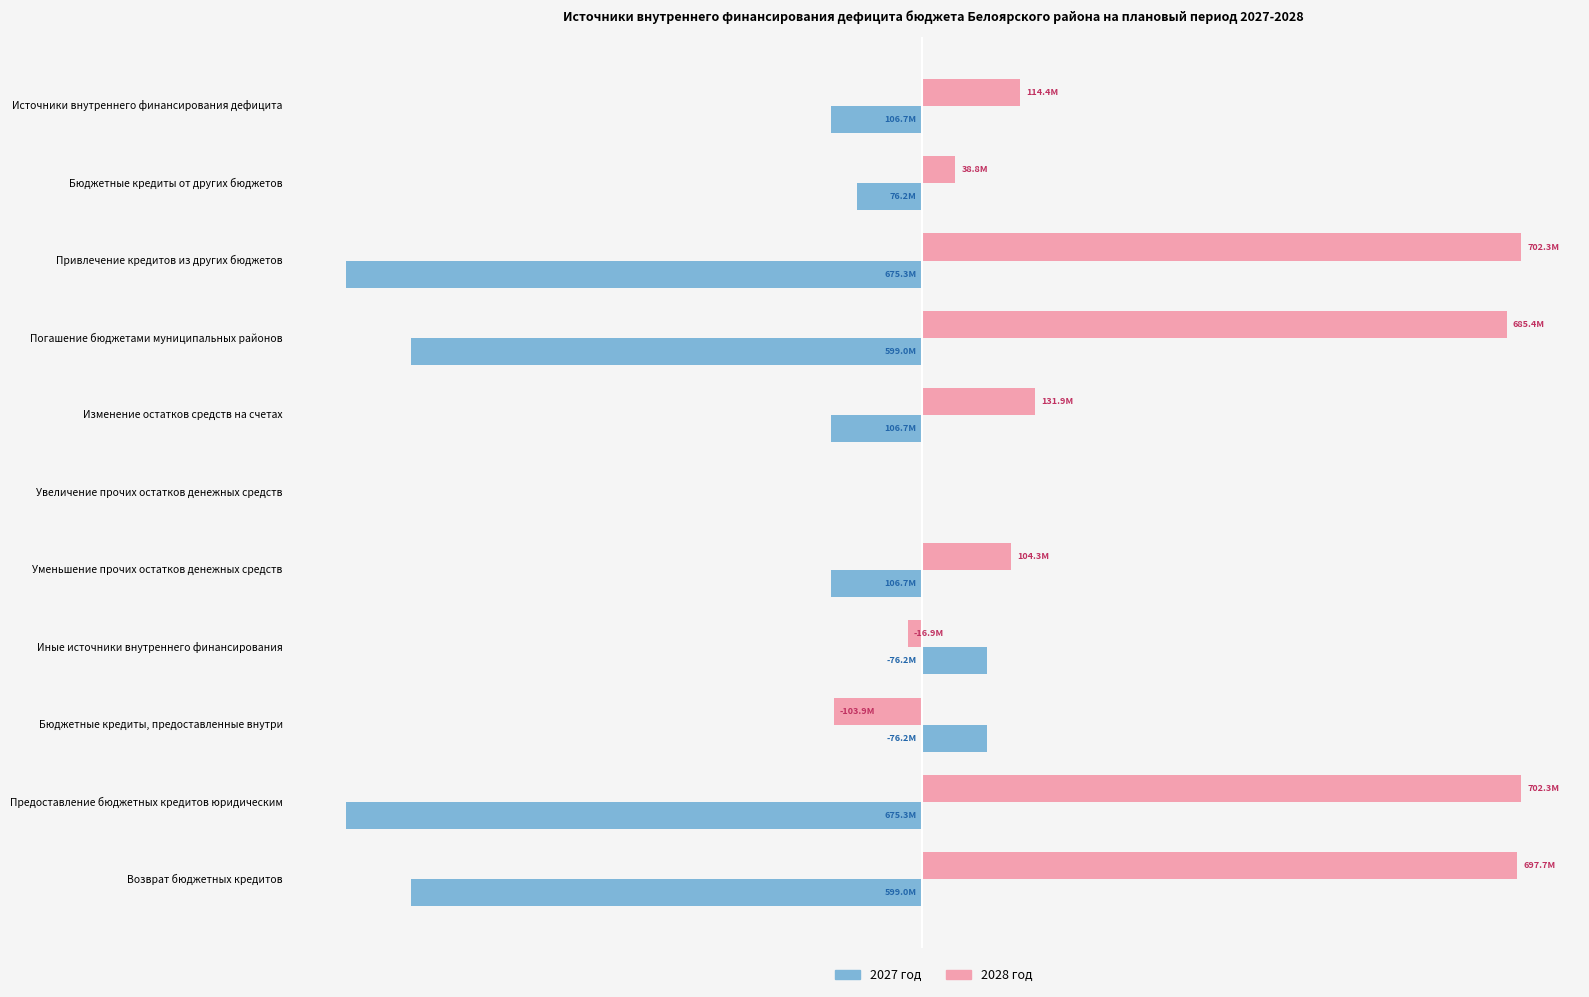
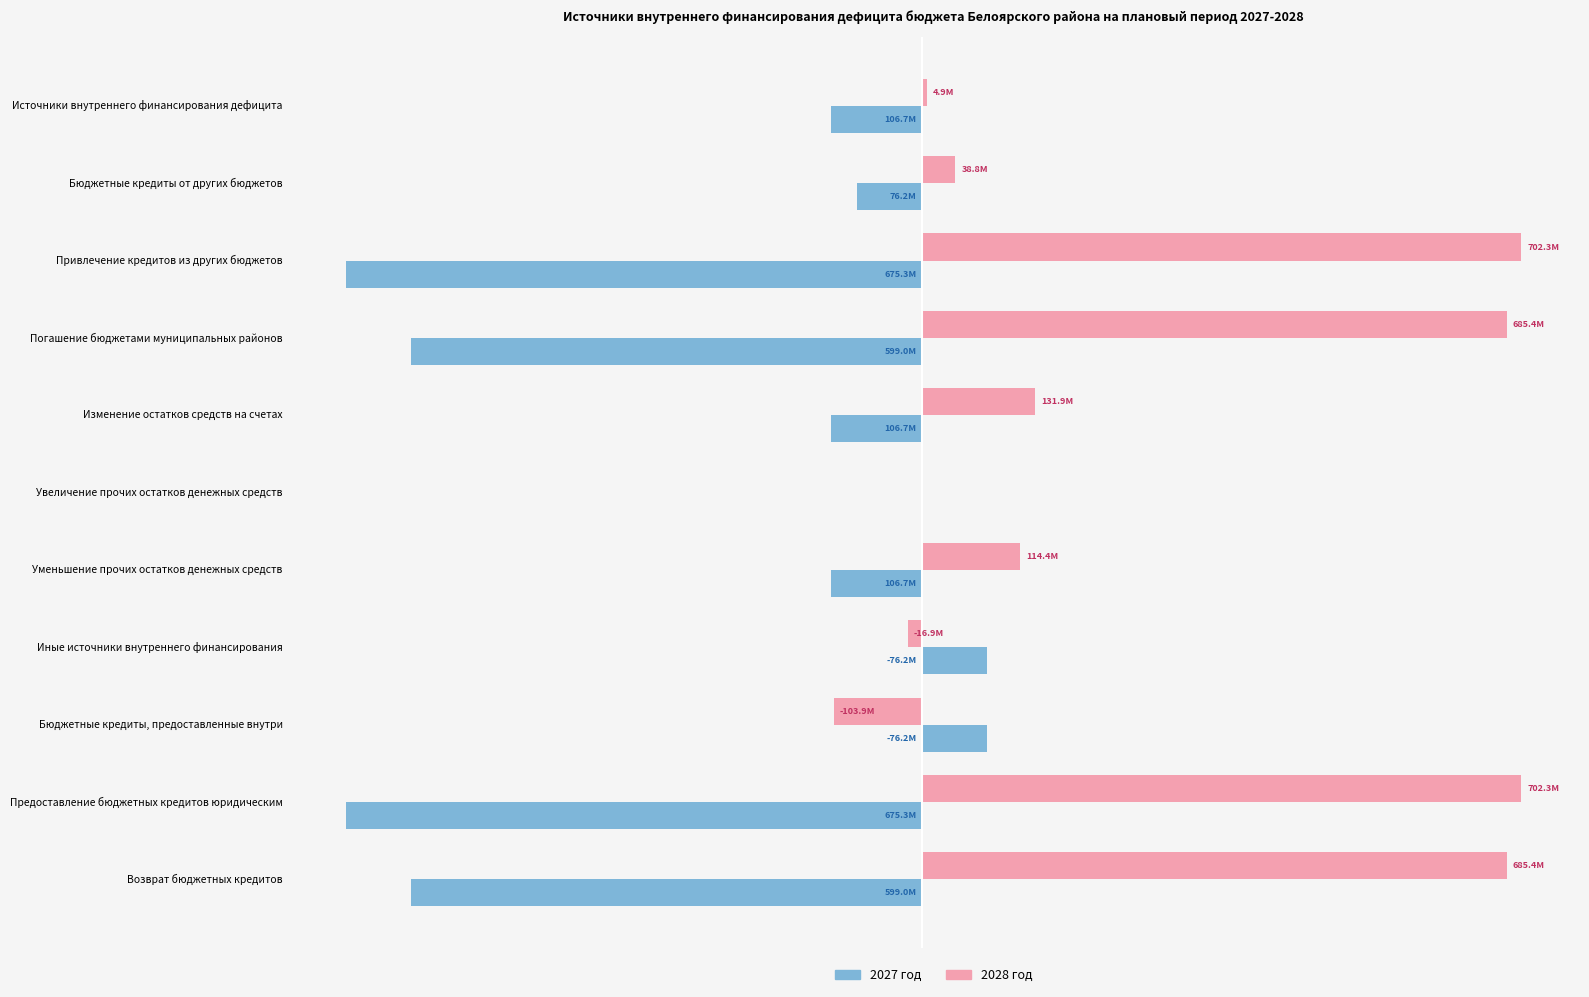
  {
    "2028 год": {
-     "Источники внутреннего финансирования дефицита": "114.4M",
+     "Источники внутреннего финансирования дефицита": "4.9M",
      "Бюджетные кредиты от других бюджетов": "38.8M",
      "Привлечение кредитов из других бюджетов": "702.3M",
      "Погашение бюджетами муниципальных районов": "685.4M",
      "Изменение остатков средств на счетах": "131.9M",
-     "Уменьшение прочих остатков денежных средств": "104.3M",
+     "Уменьшение прочих остатков денежных средств": "114.4M",
      "Иные источники внутреннего финансирования": "-16.9M",
      "Бюджетные кредиты, предоставленные внутри": "-103.9M",
      "Предоставление бюджетных кредитов юридическим": "702.3M",
-     "Возврат бюджетных кредитов": "697.7M"
+     "Возврат бюджетных кредитов": "685.4M"
    }
  }
